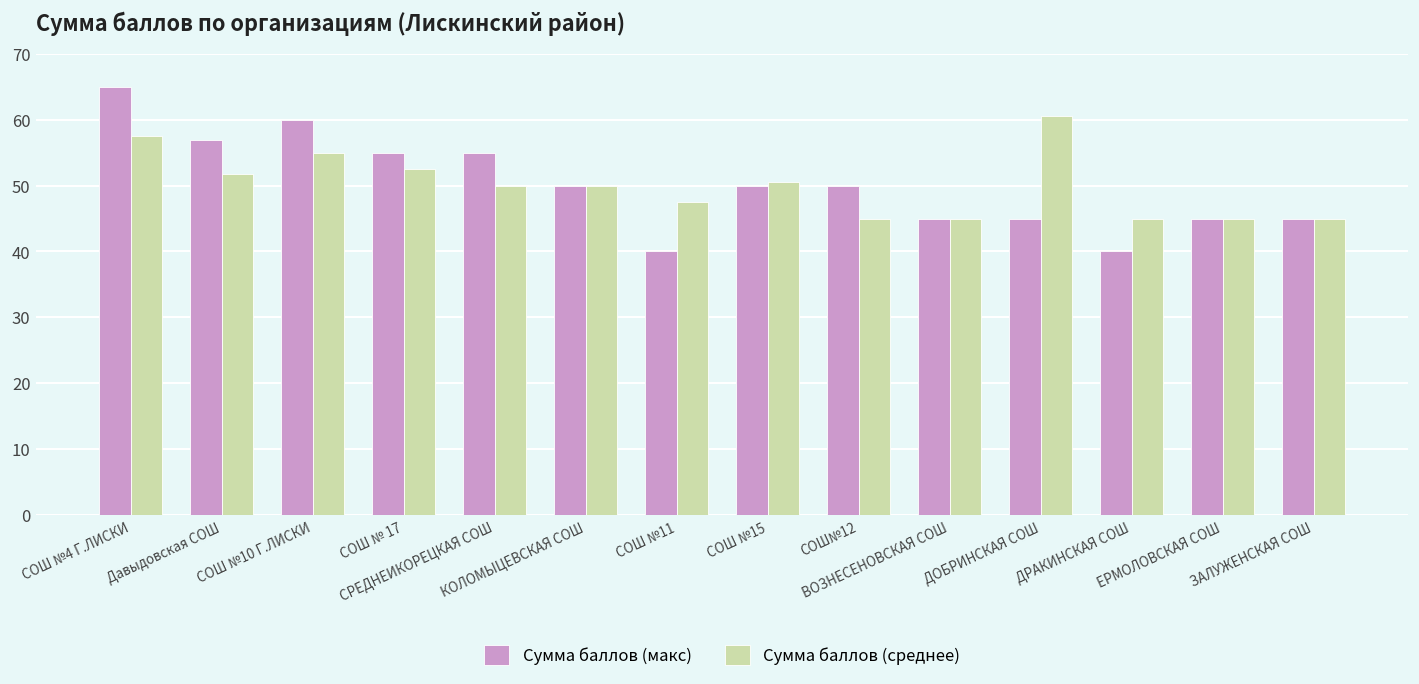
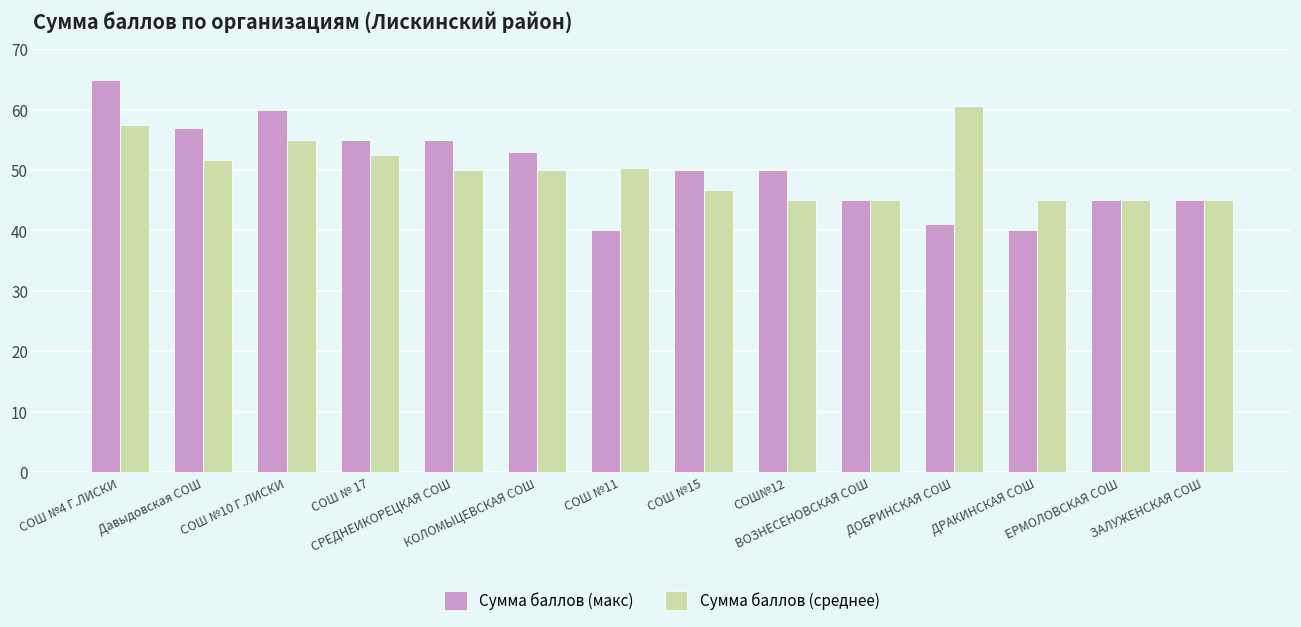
  {
    "Сумма баллов (макс)": {
      "СОШ №4 Г.ЛИСКИ": 65,
      "Давыдовская СОШ": 57,
      "СОШ №10 Г.ЛИСКИ": 60,
      "СОШ № 17": 55,
      "СРЕДНЕИКОРЕЦКАЯ СОШ": 55,
-     "КОЛОМЫЦЕВСКАЯ СОШ": 50,
+     "КОЛОМЫЦЕВСКАЯ СОШ": 53,
      "СОШ №11": 40,
      "СОШ №15": 50,
      "СОШ№12": 50,
      "ВОЗНЕСЕНОВСКАЯ СОШ": 45,
-     "ДОБРИНСКАЯ СОШ": 45,
+     "ДОБРИНСКАЯ СОШ": 41,
      "ДРАКИНСКАЯ СОШ": 40,
      "ЕРМОЛОВСКАЯ СОШ": 45,
      "ЗАЛУЖЕНСКАЯ СОШ": 45
    },
    "Сумма баллов (среднее)": {
      "СОШ №4 Г.ЛИСКИ": 58,
      "Давыдовская СОШ": 52,
      "СОШ №10 Г.ЛИСКИ": 55,
      "СОШ № 17": 53,
      "СРЕДНЕИКОРЕЦКАЯ СОШ": 50,
      "КОЛОМЫЦЕВСКАЯ СОШ": 50,
-     "СОШ №11": 48,
-     "СОШ №15": 51,
+     "СОШ №11": 50,
+     "СОШ №15": 47,
      "СОШ№12": 45,
      "ВОЗНЕСЕНОВСКАЯ СОШ": 45,
      "ДОБРИНСКАЯ СОШ": 61,
      "ДРАКИНСКАЯ СОШ": 45,
      "ЕРМОЛОВСКАЯ СОШ": 45,
      "ЗАЛУЖЕНСКАЯ СОШ": 45
    }
  }
